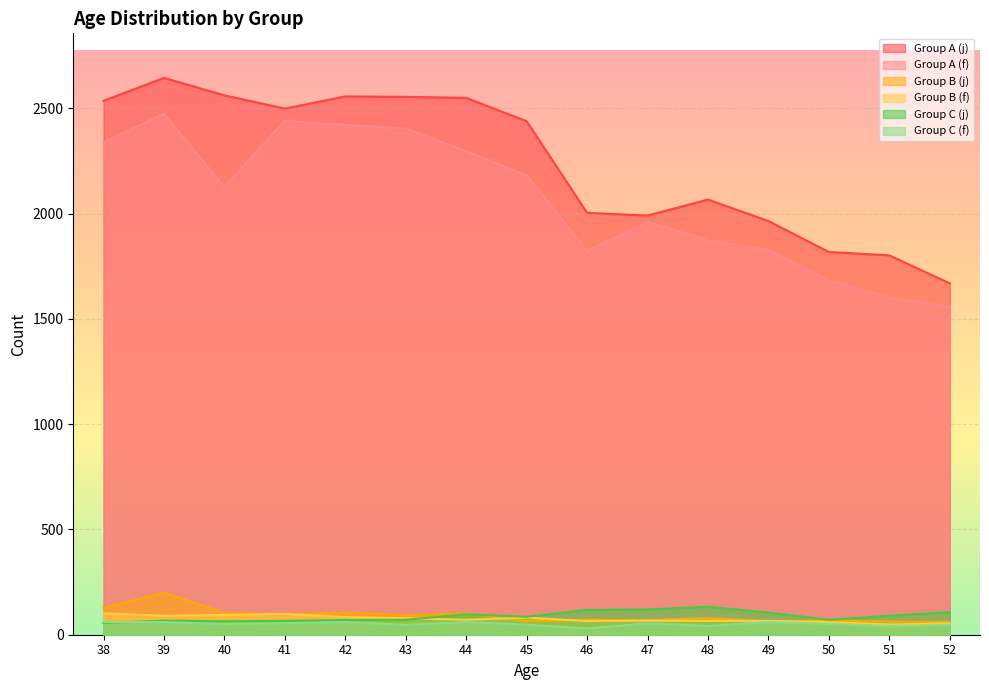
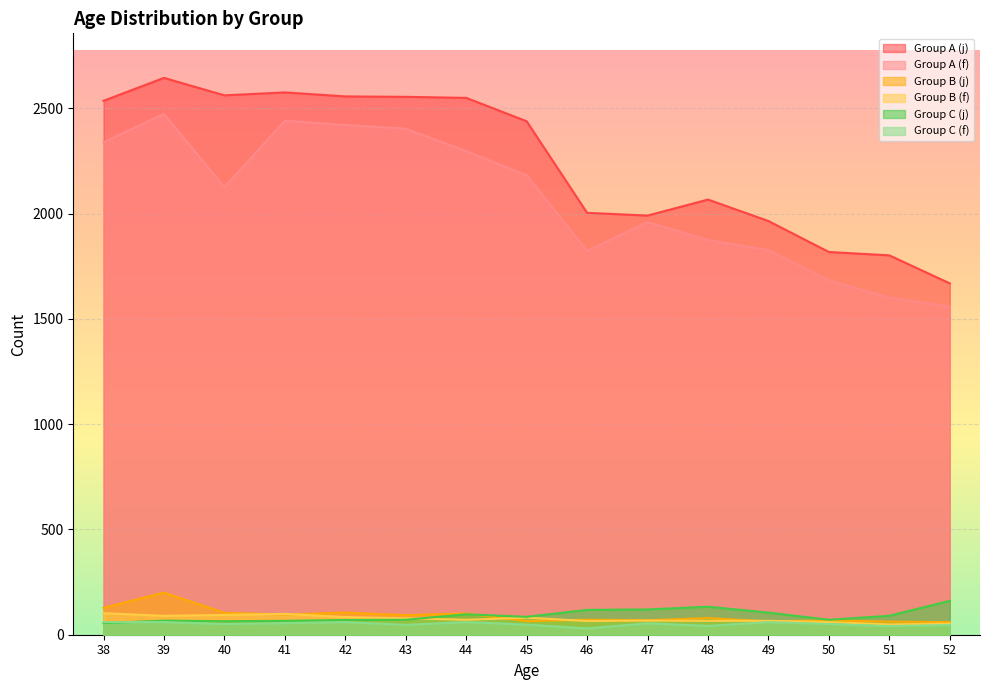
  {
    "Group A (j)": {
      "38": 2540,
      "39": 2650,
      "40": 2560,
-     "41": 2500,
+     "41": 2580,
      "42": 2560,
      "43": 2560,
      "44": 2550,
      "45": 2440,
      "46": 2000,
      "47": 1990,
      "48": 2070,
      "49": 1970,
      "50": 1820,
      "51": 1800,
      "52": 1670
    },
    "Group A (f)": {
      "38": 2340,
      "39": 2470,
      "40": 2130,
      "41": 2440,
      "42": 2420,
      "43": 2400,
      "44": 2300,
      "45": 2180,
      "46": 1820,
      "47": 1960,
      "48": 1880,
      "49": 1830,
      "50": 1680,
      "51": 1600,
      "52": 1560
    },
    "Group B (j)": {
      "38": 130,
      "39": 200,
      "42": 110,
      "43": 90,
      "45": 70,
      "48": 80,
      "51": 60
    },
    "Group B (f)": {
      "38": 100,
      "39": 90,
      "42": 80,
      "48": 70
    },
    "Group C (j)": {
      "40": 60,
      "46": 120,
      "47": 120,
      "48": 130,
      "49": 110,
      "51": 90,
-     "52": 110
+     "52": 160
    },
    "Group C (f)": {
      "40": 50,
      "43": 50,
      "45": 50,
      "46": 30,
      "47": 50,
      "48": 40
    }
  }
